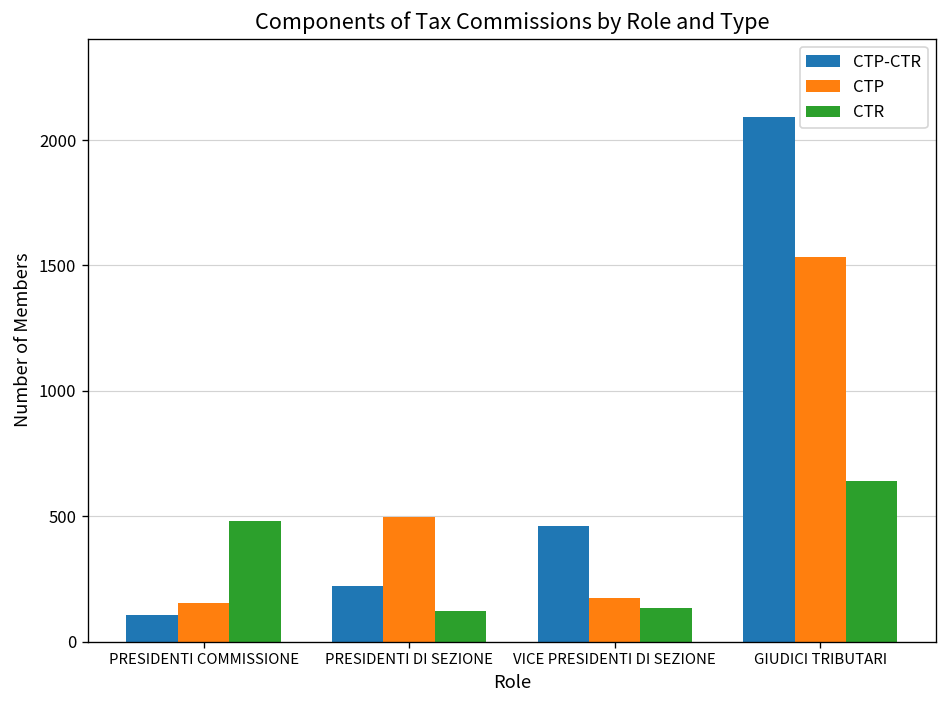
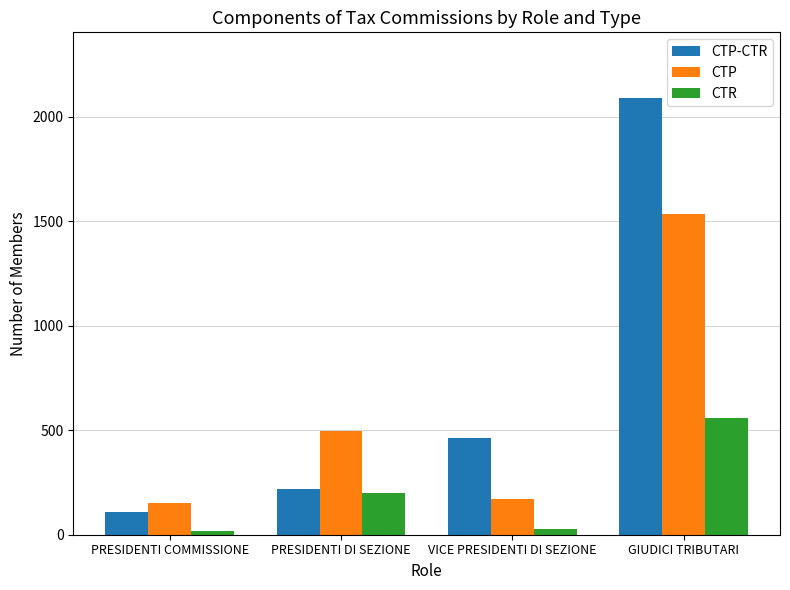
  {
    "CTP-CTR": {
      "PRESIDENTI COMMISSIONE": 110,
      "PRESIDENTI DI SEZIONE": 220,
      "VICE PRESIDENTI DI SEZIONE": 460,
      "GIUDICI TRIBUTARI": 2090
    },
    "CTP": {
      "PRESIDENTI COMMISSIONE": 150,
      "PRESIDENTI DI SEZIONE": 500,
      "VICE PRESIDENTI DI SEZIONE": 170,
      "GIUDICI TRIBUTARI": 1530
    },
    "CTR": {
-     "PRESIDENTI COMMISSIONE": 480,
-     "PRESIDENTI DI SEZIONE": 120,
-     "VICE PRESIDENTI DI SEZIONE": 140,
-     "GIUDICI TRIBUTARI": 640
+     "PRESIDENTI COMMISSIONE": 20,
+     "PRESIDENTI DI SEZIONE": 200,
+     "VICE PRESIDENTI DI SEZIONE": 30,
+     "GIUDICI TRIBUTARI": 560
    }
  }
